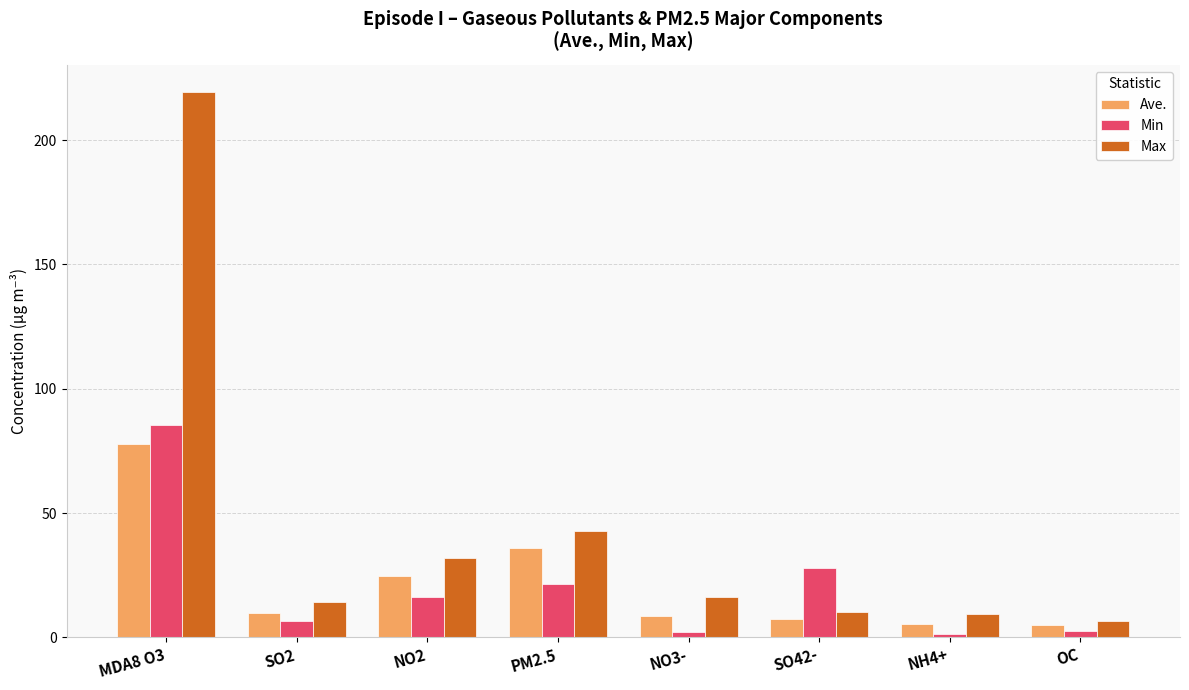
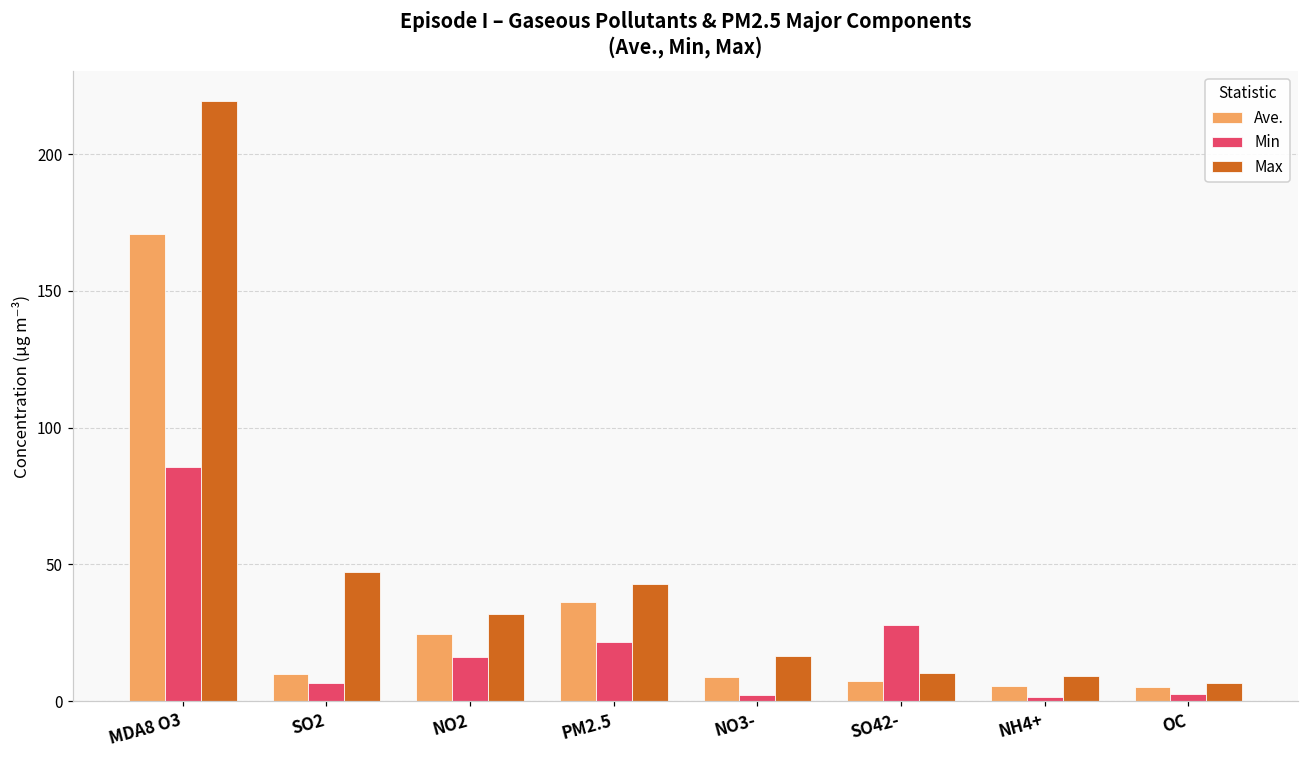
  {
    "Ave.": {
-     "MDA8 O3": 78,
+     "MDA8 O3": 171,
      "SO2": 10,
      "NO2": 25,
      "PM2.5": 36,
      "NO3-": 9,
      "SO42-": 7,
      "NH4+": 6,
      "OC": 5
    },
    "Min": {
      "MDA8 O3": 86,
      "SO2": 6,
      "NO2": 16,
      "PM2.5": 22,
      "NO3-": 2,
      "SO42-": 28,
      "NH4+": 1,
      "OC": 3
    },
    "Max": {
      "MDA8 O3": 219,
-     "SO2": 14,
+     "SO2": 47,
      "NO2": 32,
      "PM2.5": 43,
      "NO3-": 16,
      "SO42-": 10,
      "NH4+": 9,
      "OC": 7
    }
  }
